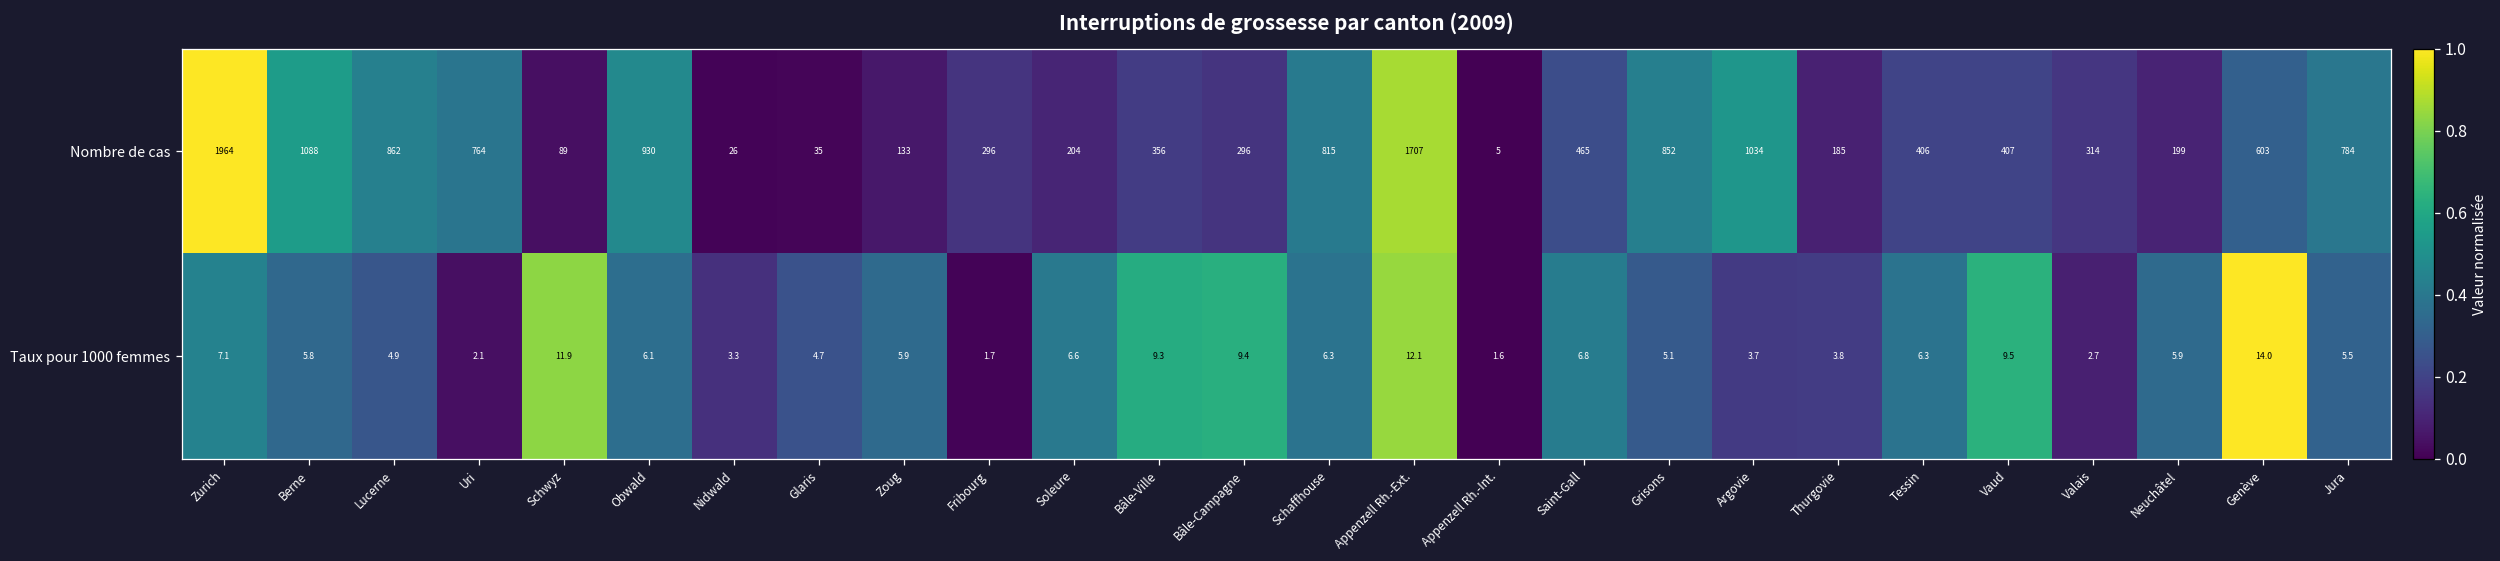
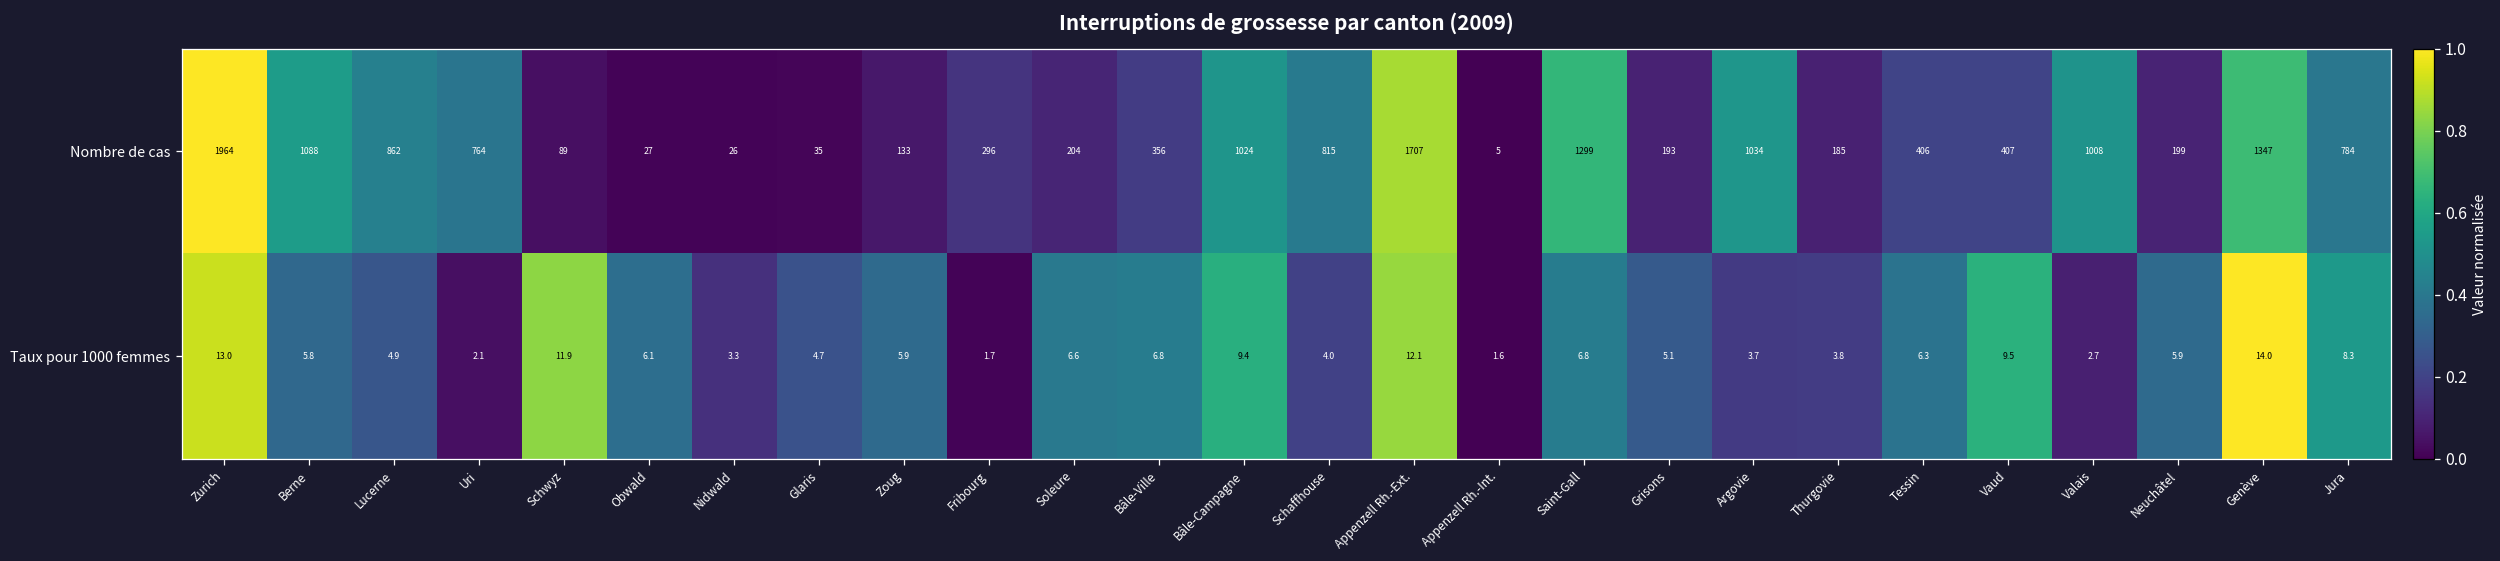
  {
    "Nombre de cas": {
      "Zurich": 1964,
      "Berne": 1088,
      "Lucerne": 862,
      "Uri": 764,
      "Schwyz": 89,
-     "Obwald": 930,
+     "Obwald": 27,
      "Nidwald": 26,
      "Glaris": 35,
      "Zoug": 133,
      "Fribourg": 296,
      "Soleure": 204,
      "Bâle-Ville": 356,
-     "Bâle-Campagne": 296,
+     "Bâle-Campagne": 1024,
      "Schaffhouse": 815,
      "Appenzell Rh.-Ext.": 1707,
      "Appenzell Rh.-Int.": 5,
-     "Saint-Gall": 465,
-     "Grisons": 852,
+     "Saint-Gall": 1299,
+     "Grisons": 193,
      "Argovie": 1034,
      "Thurgovie": 185,
      "Tessin": 406,
      "Vaud": 407,
-     "Valais": 314,
+     "Valais": 1008,
      "Neuchâtel": 199,
-     "Genève": 603,
+     "Genève": 1347,
      "Jura": 784
    },
    "Taux pour 1000 femmes": {
-     "Zurich": 7.1,
+     "Zurich": 13.0,
      "Berne": 5.8,
      "Lucerne": 4.9,
      "Uri": 2.1,
      "Schwyz": 11.9,
      "Obwald": 6.1,
      "Nidwald": 3.3,
      "Glaris": 4.7,
      "Zoug": 5.9,
      "Fribourg": 1.7,
      "Soleure": 6.6,
-     "Bâle-Ville": 9.3,
+     "Bâle-Ville": 6.8,
      "Bâle-Campagne": 9.4,
-     "Schaffhouse": 6.3,
+     "Schaffhouse": 4.0,
      "Appenzell Rh.-Ext.": 12.1,
      "Appenzell Rh.-Int.": 1.6,
      "Saint-Gall": 6.8,
      "Grisons": 5.1,
      "Argovie": 3.7,
      "Thurgovie": 3.8,
      "Tessin": 6.3,
      "Vaud": 9.5,
      "Valais": 2.7,
      "Neuchâtel": 5.9,
      "Genève": 14.0,
-     "Jura": 5.5
+     "Jura": 8.3
    }
  }
